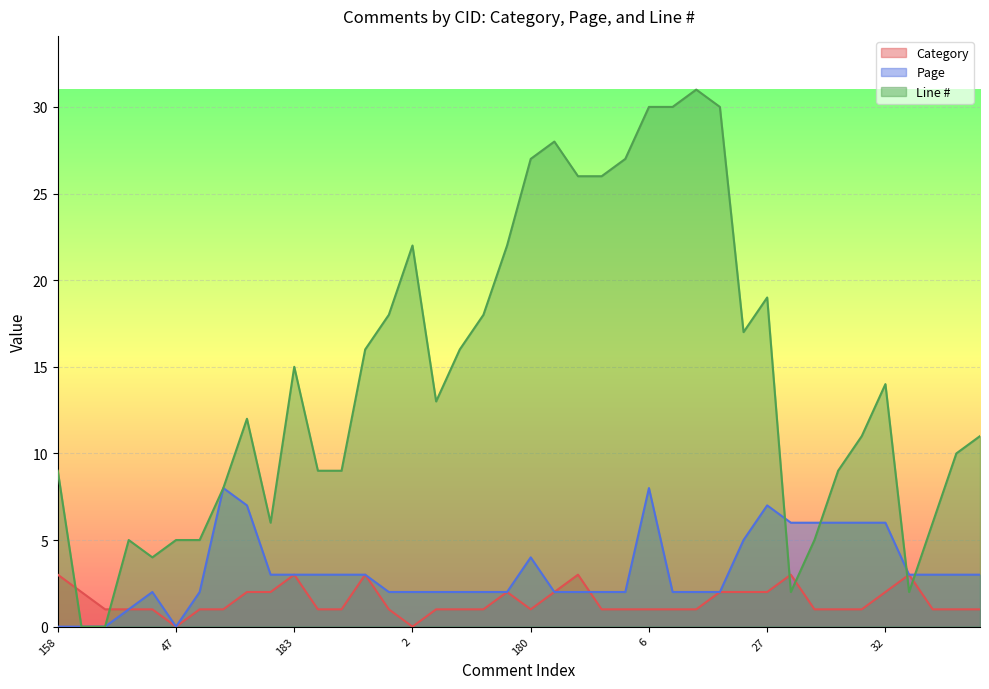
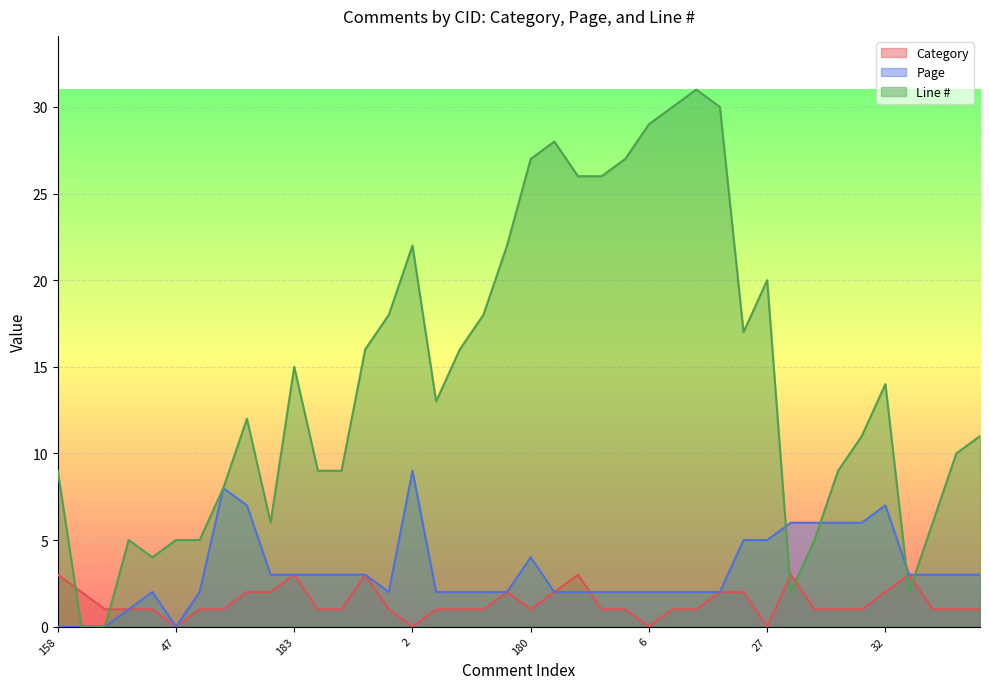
  {
    "Category": {
      "158": 3,
      "2": 0,
      "180": 1,
-     "6": 1,
-     "27": 2,
+     "6": 0,
+     "27": 0,
      "32": 2
    },
    "Page": {
      "158": 0,
-     "2": 2,
+     "2": 9,
      "180": 4,
-     "6": 8,
-     "27": 7,
-     "32": 6
+     "6": 2,
+     "27": 5,
+     "32": 7
    },
    "Line #": {
      "158": 9,
      "47": 5,
      "183": 15,
      "2": 22,
      "180": 27,
-     "6": 30,
-     "27": 19,
+     "6": 29,
+     "27": 20,
      "32": 14
    }
  }
